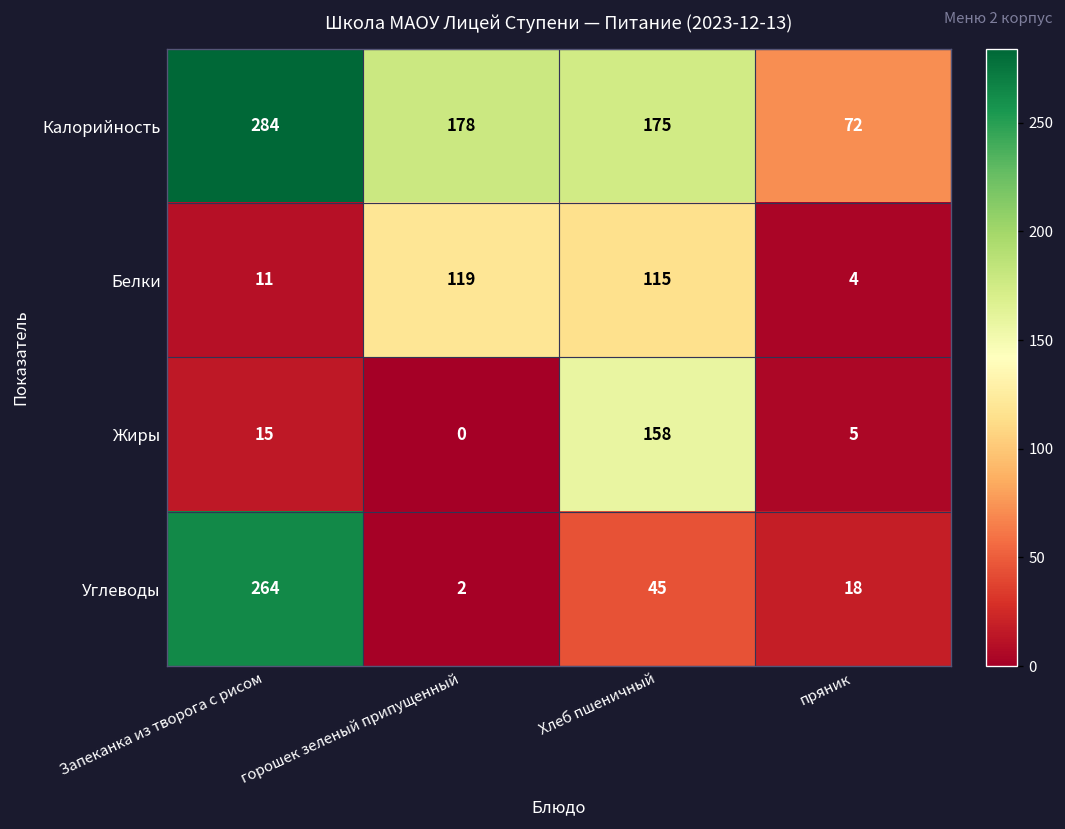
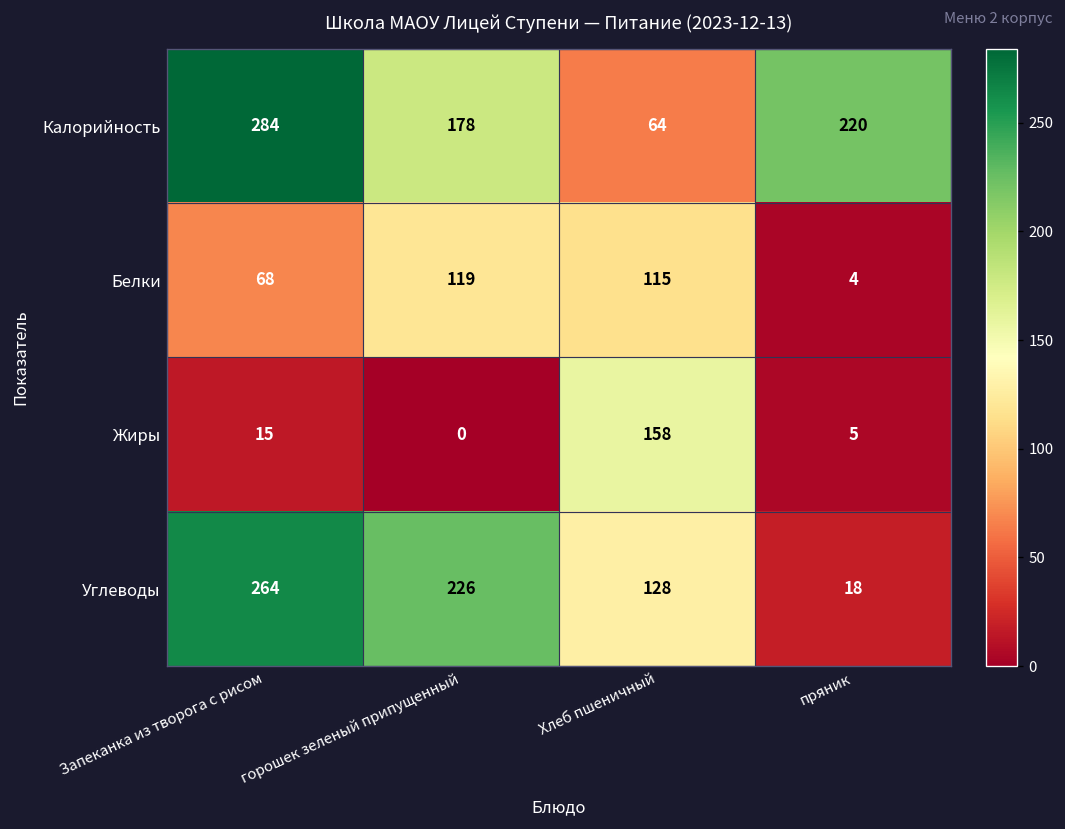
  {
    "Калорийность": {
      "Запеканка из творога с рисом": 284,
      "горошек зеленый припущенный": 178,
-     "Хлеб пшеничный": 175,
-     "пряник": 72
+     "Хлеб пшеничный": 64,
+     "пряник": 220
    },
    "Белки": {
-     "Запеканка из творога с рисом": 11,
+     "Запеканка из творога с рисом": 68,
      "горошек зеленый припущенный": 119,
      "Хлеб пшеничный": 115,
      "пряник": 4
    },
    "Жиры": {
      "Запеканка из творога с рисом": 15,
      "горошек зеленый припущенный": 0,
      "Хлеб пшеничный": 158,
      "пряник": 5
    },
    "Углеводы": {
      "Запеканка из творога с рисом": 264,
-     "горошек зеленый припущенный": 2,
-     "Хлеб пшеничный": 45,
+     "горошек зеленый припущенный": 226,
+     "Хлеб пшеничный": 128,
      "пряник": 18
    }
  }
